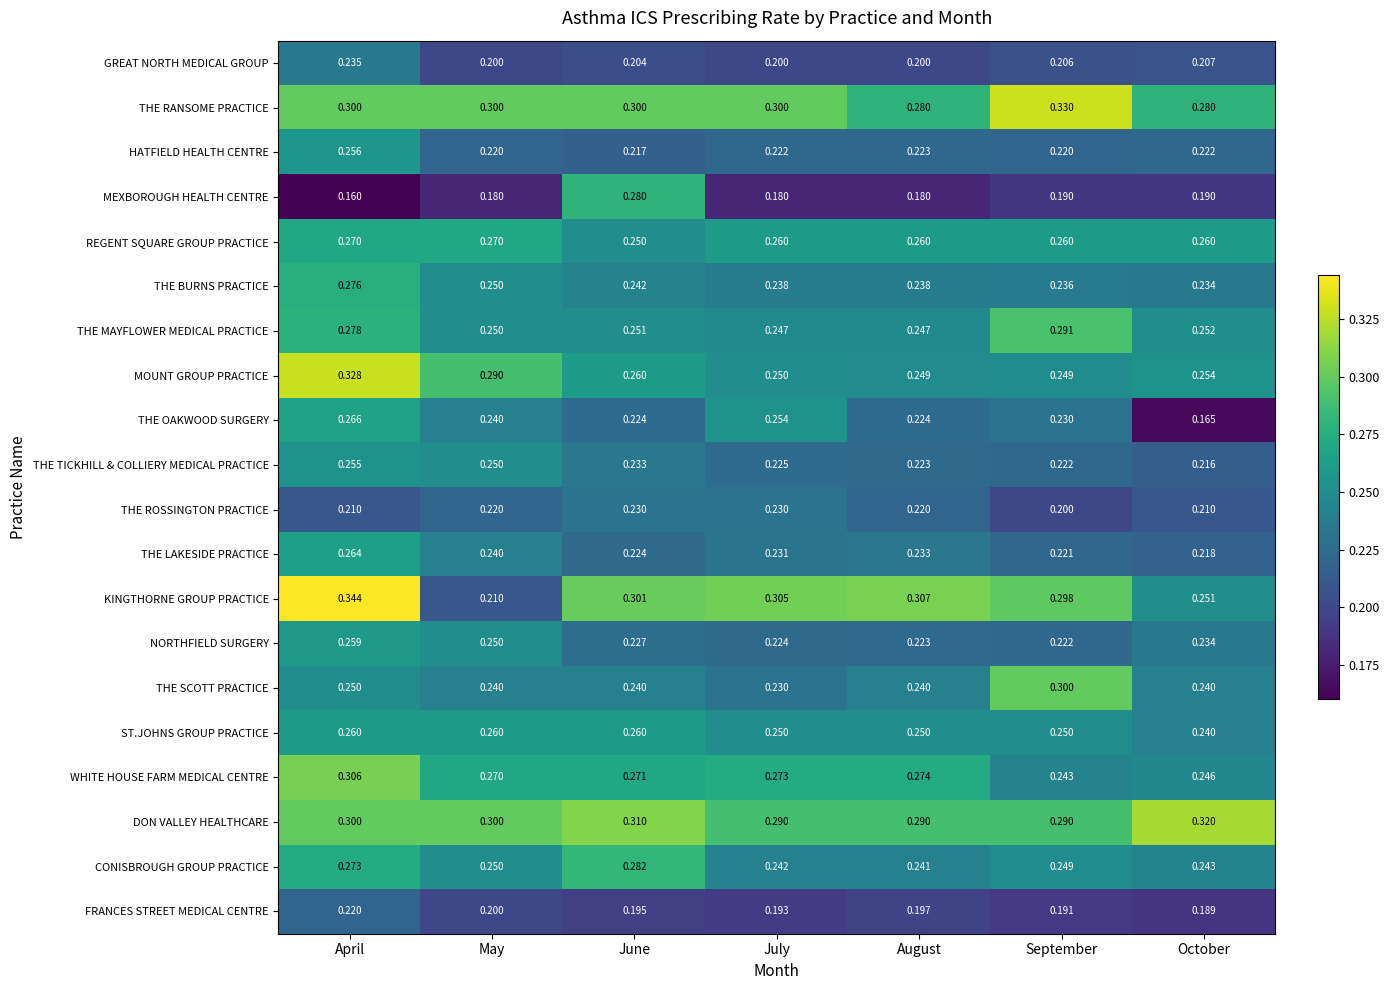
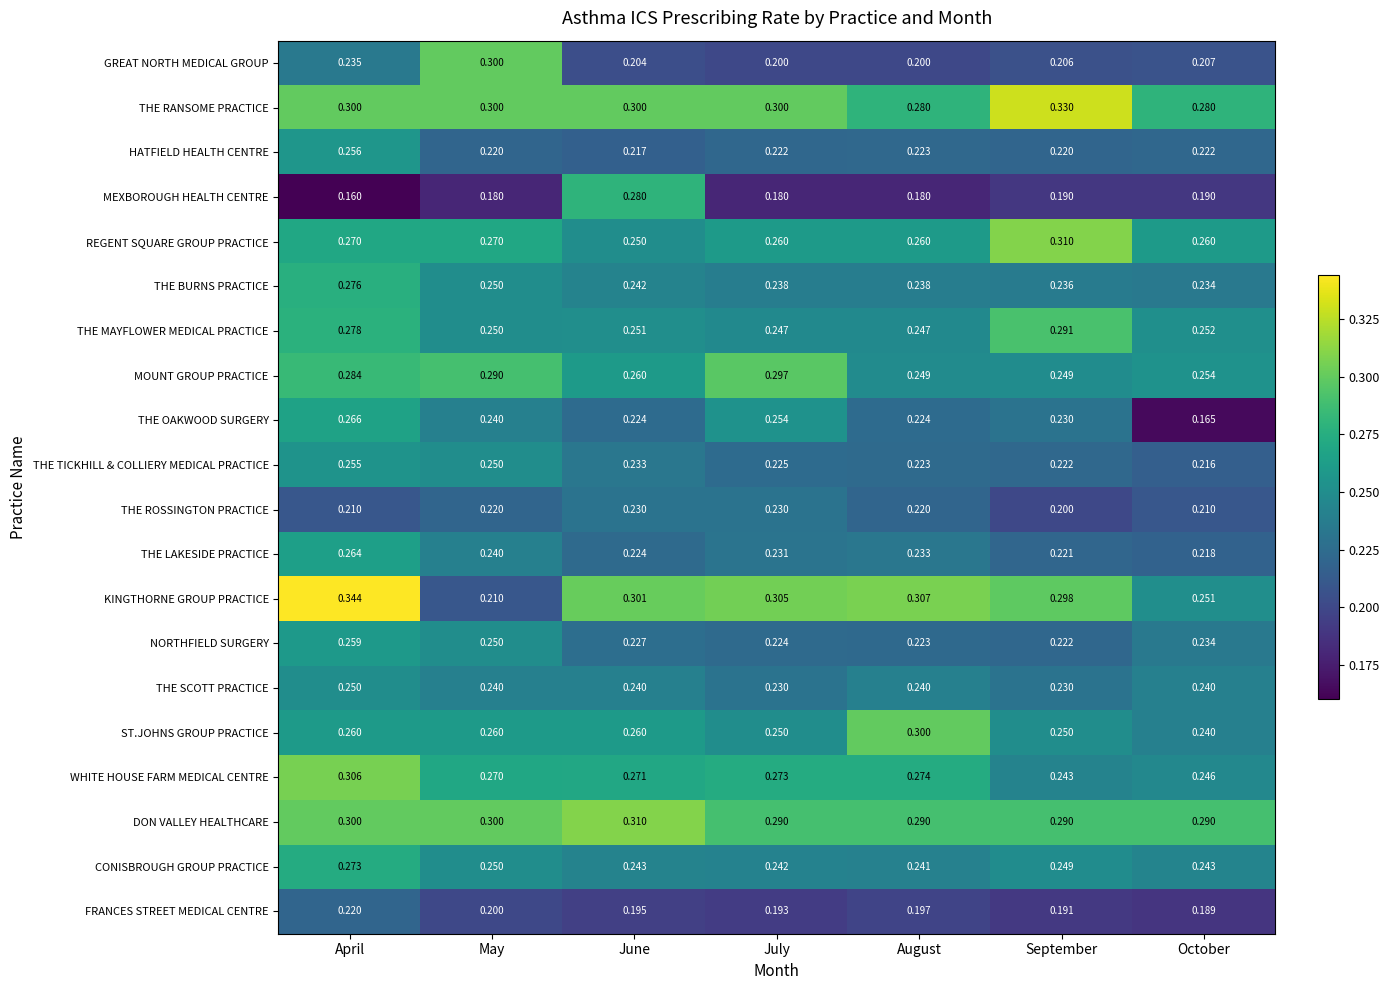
  {
    "GREAT NORTH MEDICAL GROUP": {
      "April": 0.235,
-     "May": 0.200,
+     "May": 0.300,
      "June": 0.204,
      "July": 0.200,
      "August": 0.200,
      "September": 0.206,
      "October": 0.207
    },
    "THE RANSOME PRACTICE": {
      "April": 0.300,
      "May": 0.300,
      "June": 0.300,
      "July": 0.300,
      "August": 0.280,
      "September": 0.330,
      "October": 0.280
    },
    "HATFIELD HEALTH CENTRE": {
      "April": 0.256,
      "May": 0.220,
      "June": 0.217,
      "July": 0.222,
      "August": 0.223,
      "September": 0.220,
      "October": 0.222
    },
    "MEXBOROUGH HEALTH CENTRE": {
      "April": 0.160,
      "May": 0.180,
      "June": 0.280,
      "July": 0.180,
      "August": 0.180,
      "September": 0.190,
      "October": 0.190
    },
    "REGENT SQUARE GROUP PRACTICE": {
      "April": 0.270,
      "May": 0.270,
      "June": 0.250,
      "July": 0.260,
      "August": 0.260,
-     "September": 0.260,
+     "September": 0.310,
      "October": 0.260
    },
    "THE BURNS PRACTICE": {
      "April": 0.276,
      "May": 0.250,
      "June": 0.242,
      "July": 0.238,
      "August": 0.238,
      "September": 0.236,
      "October": 0.234
    },
    "THE MAYFLOWER MEDICAL PRACTICE": {
      "April": 0.278,
      "May": 0.250,
      "June": 0.251,
      "July": 0.247,
      "August": 0.247,
      "September": 0.291,
      "October": 0.252
    },
    "MOUNT GROUP PRACTICE": {
-     "April": 0.328,
+     "April": 0.284,
      "May": 0.290,
      "June": 0.260,
-     "July": 0.250,
+     "July": 0.297,
      "August": 0.249,
      "September": 0.249,
      "October": 0.254
    },
    "THE OAKWOOD SURGERY": {
      "April": 0.266,
      "May": 0.240,
      "June": 0.224,
      "July": 0.254,
      "August": 0.224,
      "September": 0.230,
      "October": 0.165
    },
    "THE TICKHILL & COLLIERY MEDICAL PRACTICE": {
      "April": 0.255,
      "May": 0.250,
      "June": 0.233,
      "July": 0.225,
      "August": 0.223,
      "September": 0.222,
      "October": 0.216
    },
    "THE ROSSINGTON PRACTICE": {
      "April": 0.210,
      "May": 0.220,
      "June": 0.230,
      "July": 0.230,
      "August": 0.220,
      "September": 0.200,
      "October": 0.210
    },
    "THE LAKESIDE PRACTICE": {
      "April": 0.264,
      "May": 0.240,
      "June": 0.224,
      "July": 0.231,
      "August": 0.233,
      "September": 0.221,
      "October": 0.218
    },
    "KINGTHORNE GROUP PRACTICE": {
      "April": 0.344,
      "May": 0.210,
      "June": 0.301,
      "July": 0.305,
      "August": 0.307,
      "September": 0.298,
      "October": 0.251
    },
    "NORTHFIELD SURGERY": {
      "April": 0.259,
      "May": 0.250,
      "June": 0.227,
      "July": 0.224,
      "August": 0.223,
      "September": 0.222,
      "October": 0.234
    },
    "THE SCOTT PRACTICE": {
      "April": 0.250,
      "May": 0.240,
      "June": 0.240,
      "July": 0.230,
      "August": 0.240,
-     "September": 0.300,
+     "September": 0.230,
      "October": 0.240
    },
    "ST.JOHNS GROUP PRACTICE": {
      "April": 0.260,
      "May": 0.260,
      "June": 0.260,
      "July": 0.250,
-     "August": 0.250,
+     "August": 0.300,
      "September": 0.250,
      "October": 0.240
    },
    "WHITE HOUSE FARM MEDICAL CENTRE": {
      "April": 0.306,
      "May": 0.270,
      "June": 0.271,
      "July": 0.273,
      "August": 0.274,
      "September": 0.243,
      "October": 0.246
    },
    "DON VALLEY HEALTHCARE": {
      "April": 0.300,
      "May": 0.300,
      "June": 0.310,
      "July": 0.290,
      "August": 0.290,
      "September": 0.290,
-     "October": 0.320
+     "October": 0.290
    },
    "CONISBROUGH GROUP PRACTICE": {
      "April": 0.273,
      "May": 0.250,
-     "June": 0.282,
+     "June": 0.243,
      "July": 0.242,
      "August": 0.241,
      "September": 0.249,
      "October": 0.243
    },
    "FRANCES STREET MEDICAL CENTRE": {
      "April": 0.220,
      "May": 0.200,
      "June": 0.195,
      "July": 0.193,
      "August": 0.197,
      "September": 0.191,
      "October": 0.189
    }
  }
